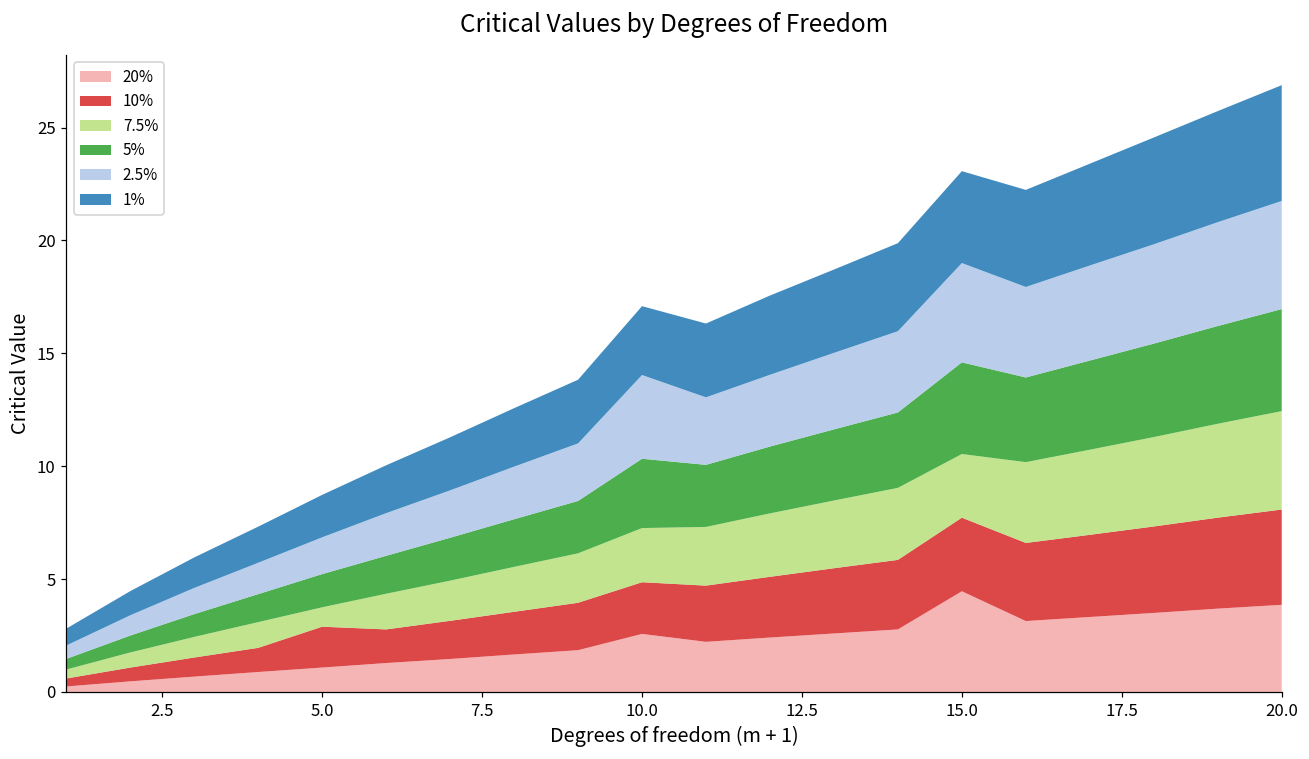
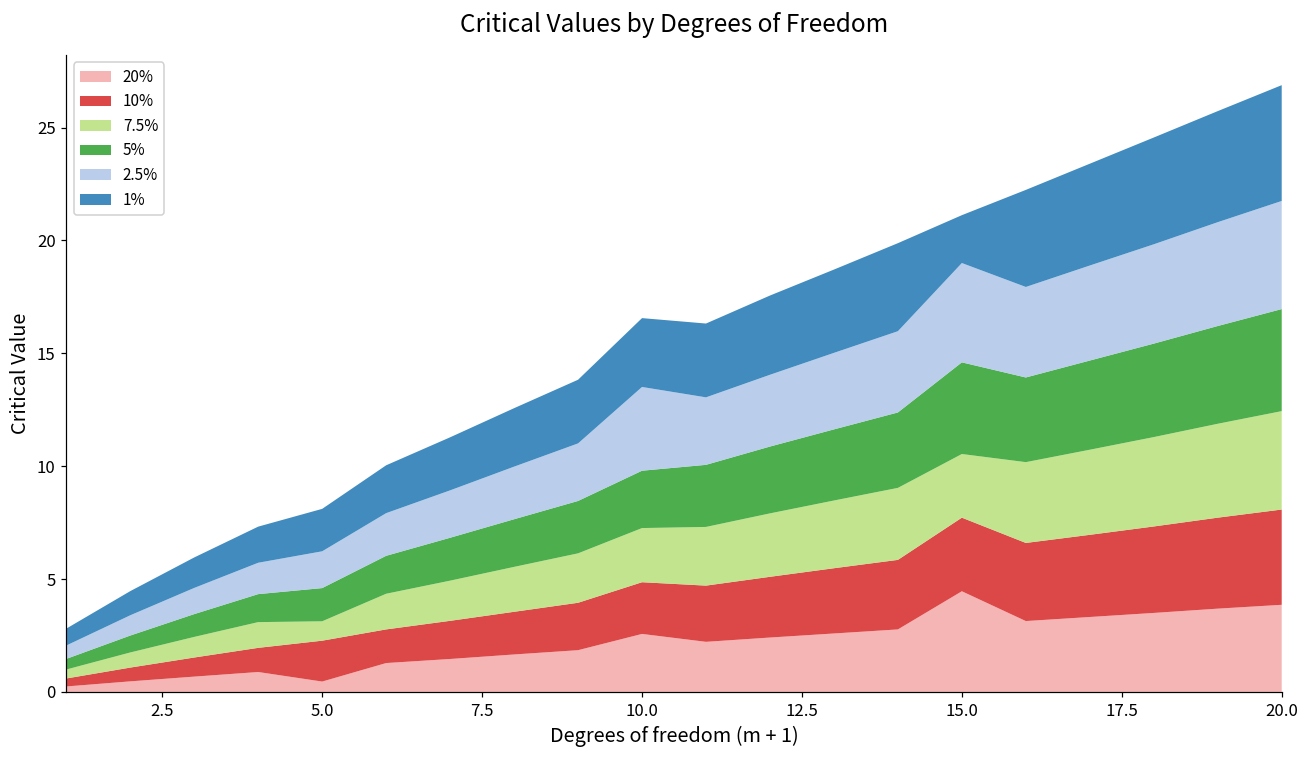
  {
    "20%": {
-     "5.0": 1.1,
+     "5.0": 0.5,
      "10.0": 2.6,
      "15.0": 4.5,
      "20.0": 3.9
    },
    "10%": {
      "5.0": 1.8,
      "10.0": 2.3,
      "15.0": 3.3,
      "20.0": 4.2
    },
    "7.5%": {
      "5.0": 0.9,
      "10.0": 2.4,
      "15.0": 2.8,
      "20.0": 4.4
    },
    "5%": {
      "5.0": 1.5,
-     "10.0": 3.1,
+     "10.0": 2.5,
      "15.0": 4.1,
      "20.0": 4.5
    },
    "2.5%": {
      "5.0": 1.6,
      "10.0": 3.7,
      "15.0": 4.4,
      "20.0": 4.8
    },
    "1%": {
      "5.0": 1.9,
      "10.0": 3.1,
-     "15.0": 4.1,
+     "15.0": 2.1,
      "20.0": 5.1
    }
  }
